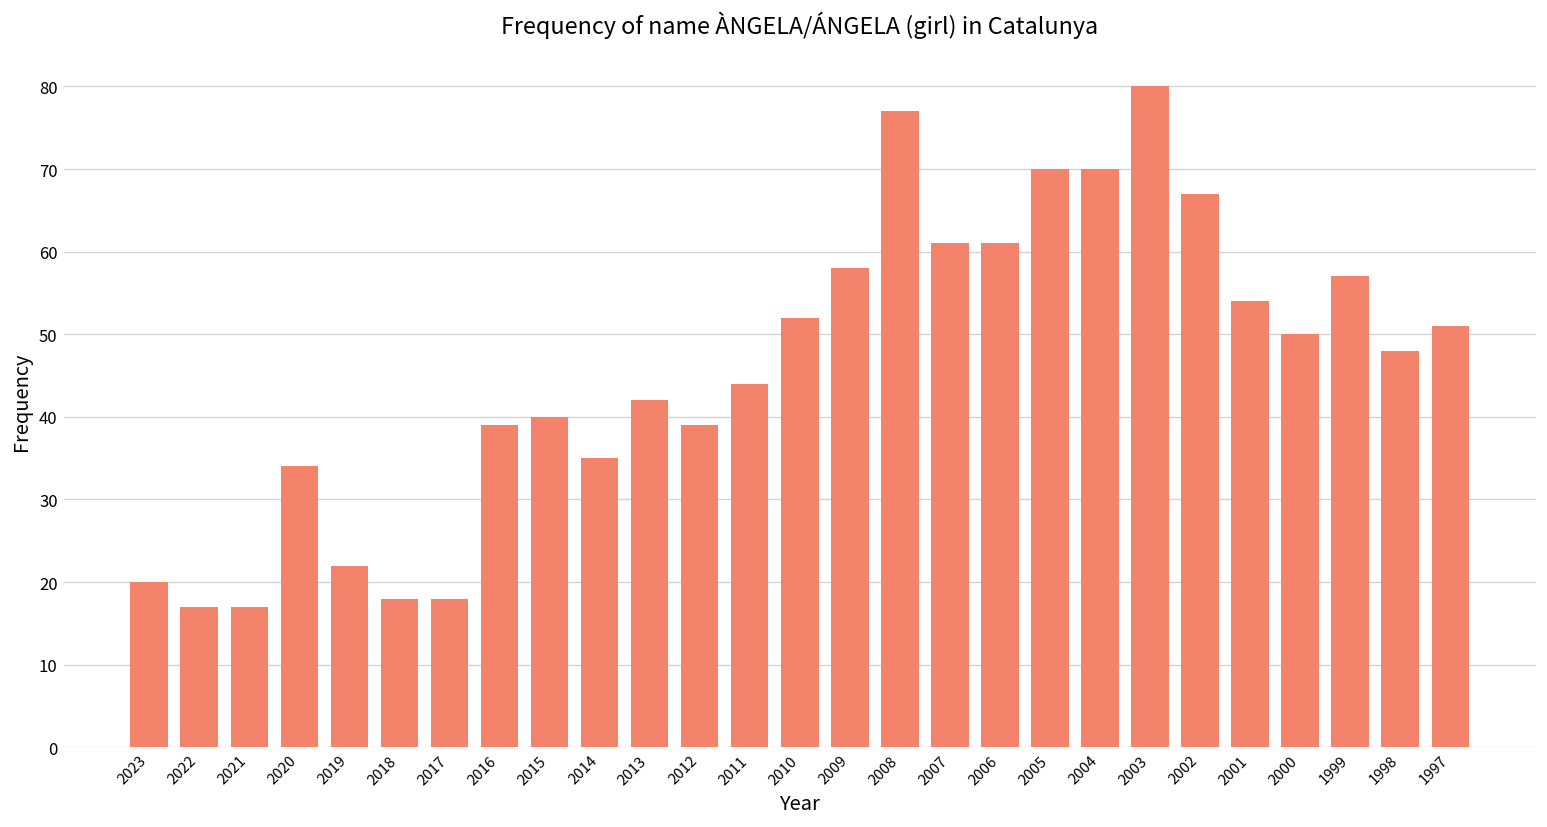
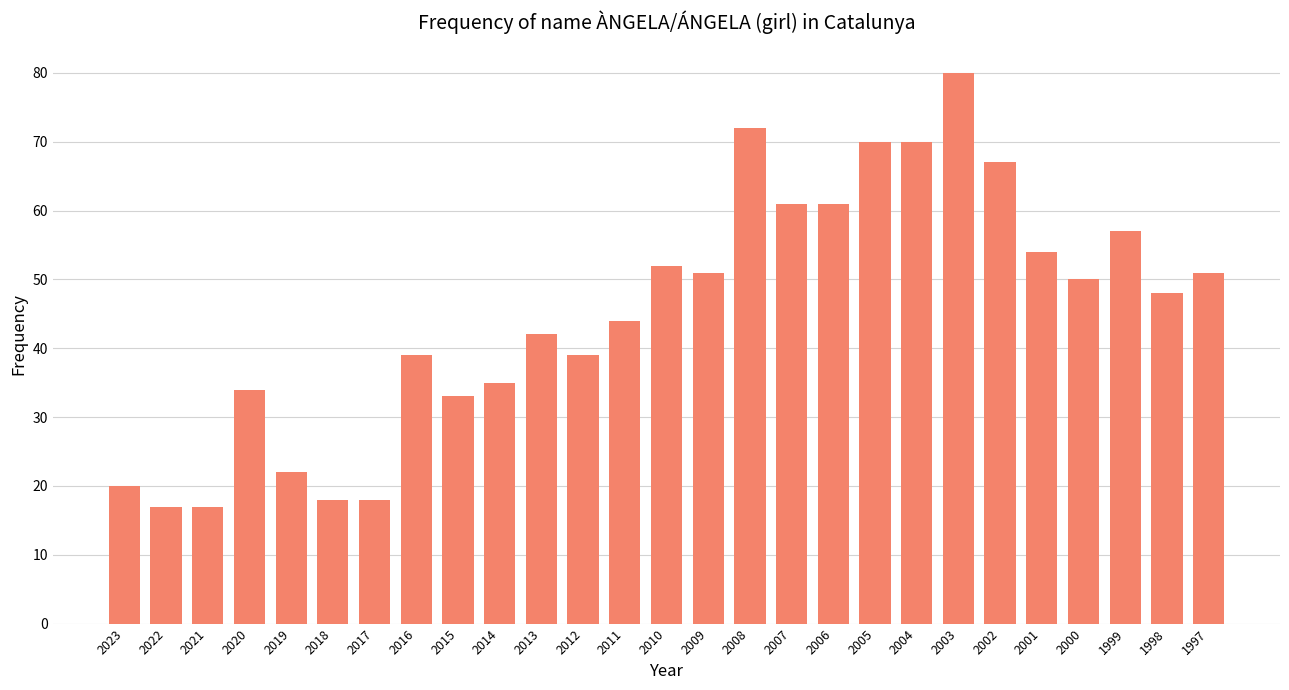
  {
    "2023": 20,
    "2022": 17,
    "2021": 17,
    "2020": 34,
    "2019": 22,
    "2018": 18,
    "2017": 18,
    "2016": 39,
-   "2015": 40,
+   "2015": 33,
    "2014": 35,
    "2013": 42,
    "2012": 39,
    "2011": 44,
    "2010": 52,
-   "2009": 58,
-   "2008": 77,
+   "2009": 51,
+   "2008": 72,
    "2007": 61,
    "2006": 61,
    "2005": 70,
    "2004": 70,
    "2003": 80,
    "2002": 67,
    "2001": 54,
    "2000": 50,
    "1999": 57,
    "1998": 48,
    "1997": 51
  }
